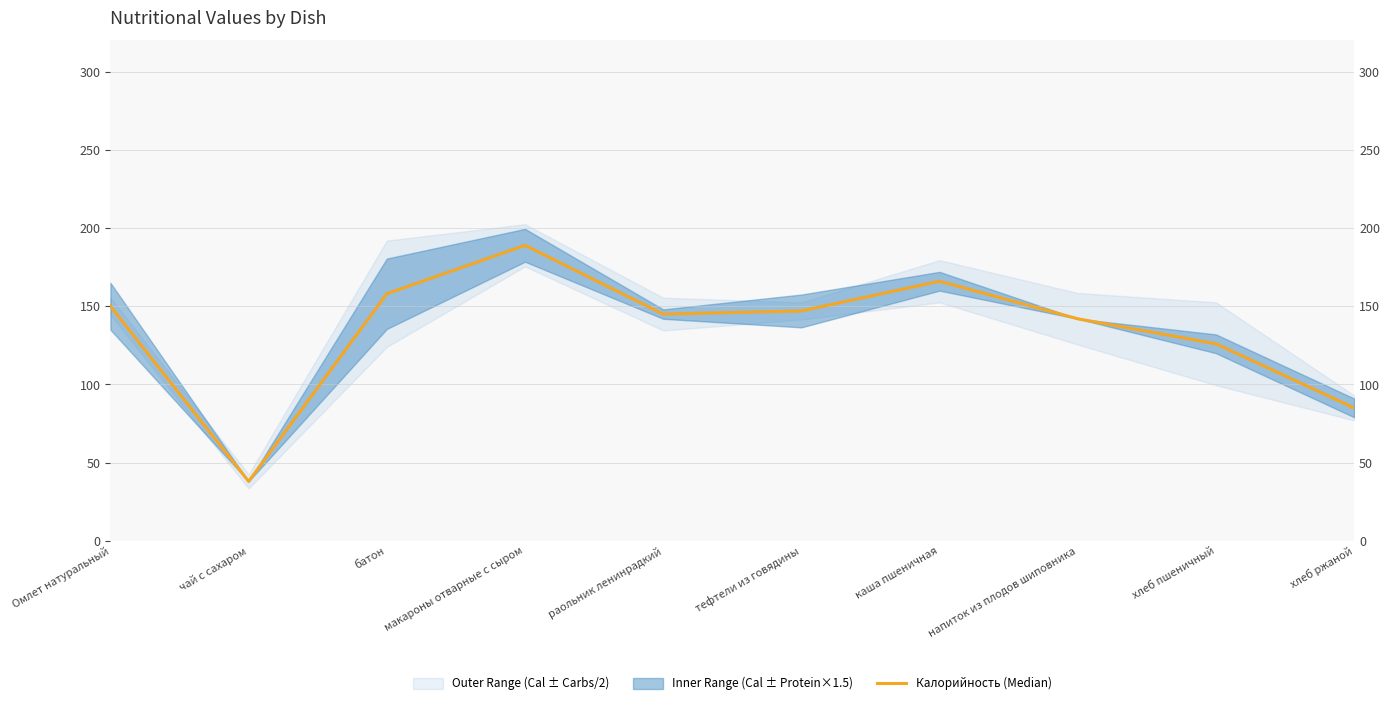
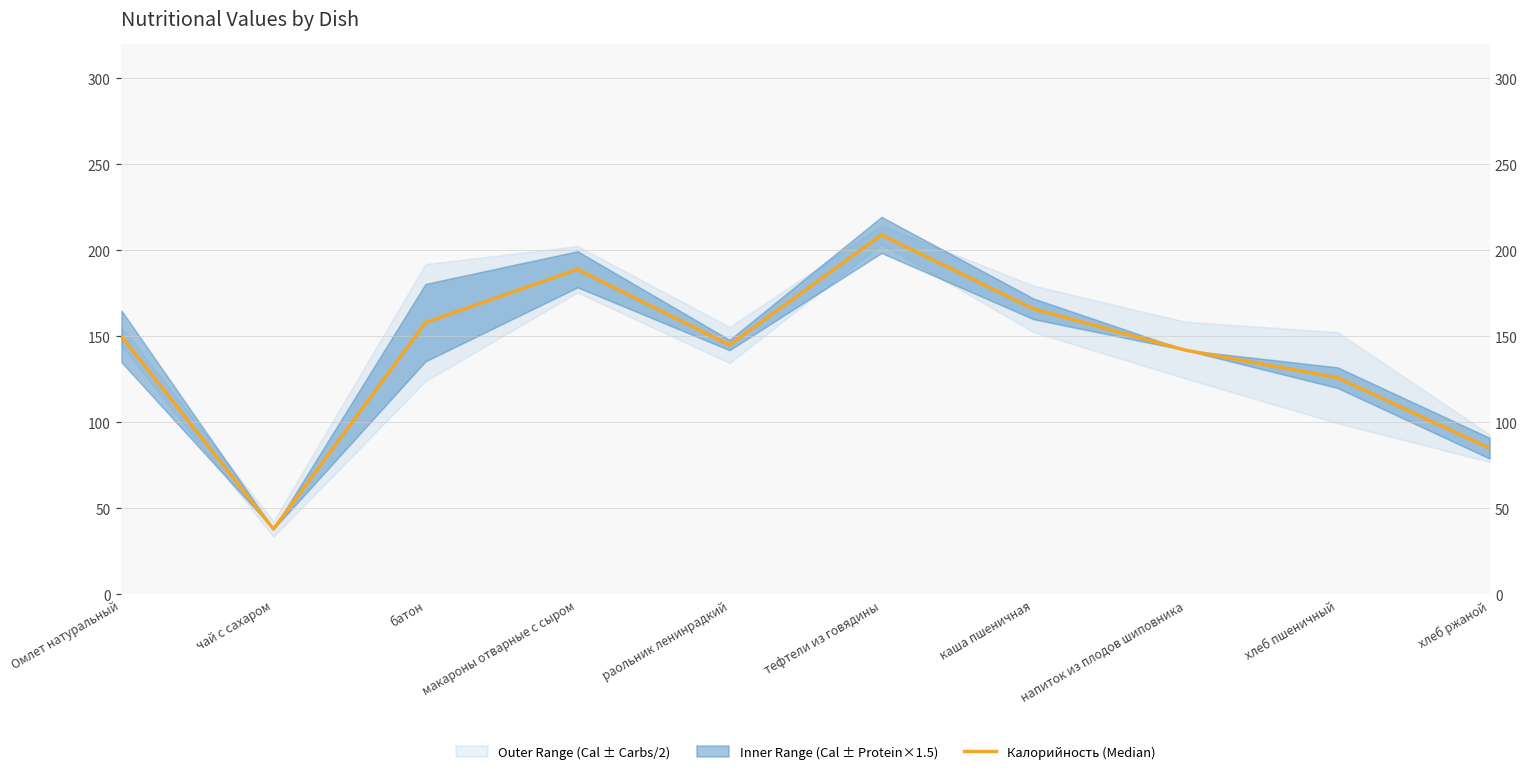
  {
    "Калорийность (Median)": {
      "Омлет натуральный": 150,
      "батон": 158,
      "макароны отварные с сыром": 189,
      "раольник ленинрадкий": 145,
-     "тефтели из говядины": 147,
+     "тефтели из говядины": 209,
      "каша пшеничная": 166,
      "хлеб пшеничный": 126,
      "хлеб ржаной": 85
    }
  }
